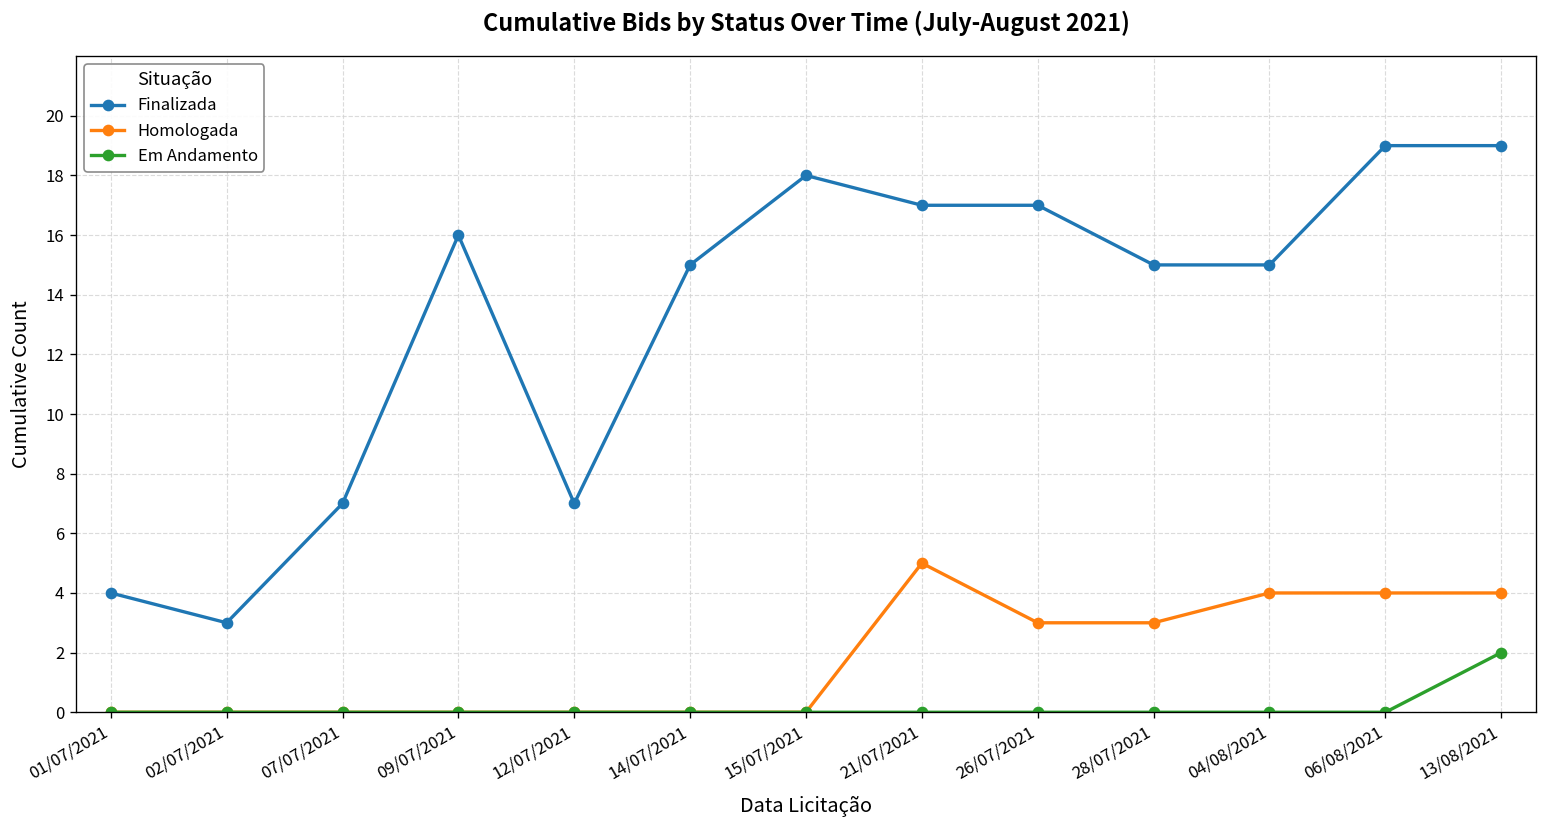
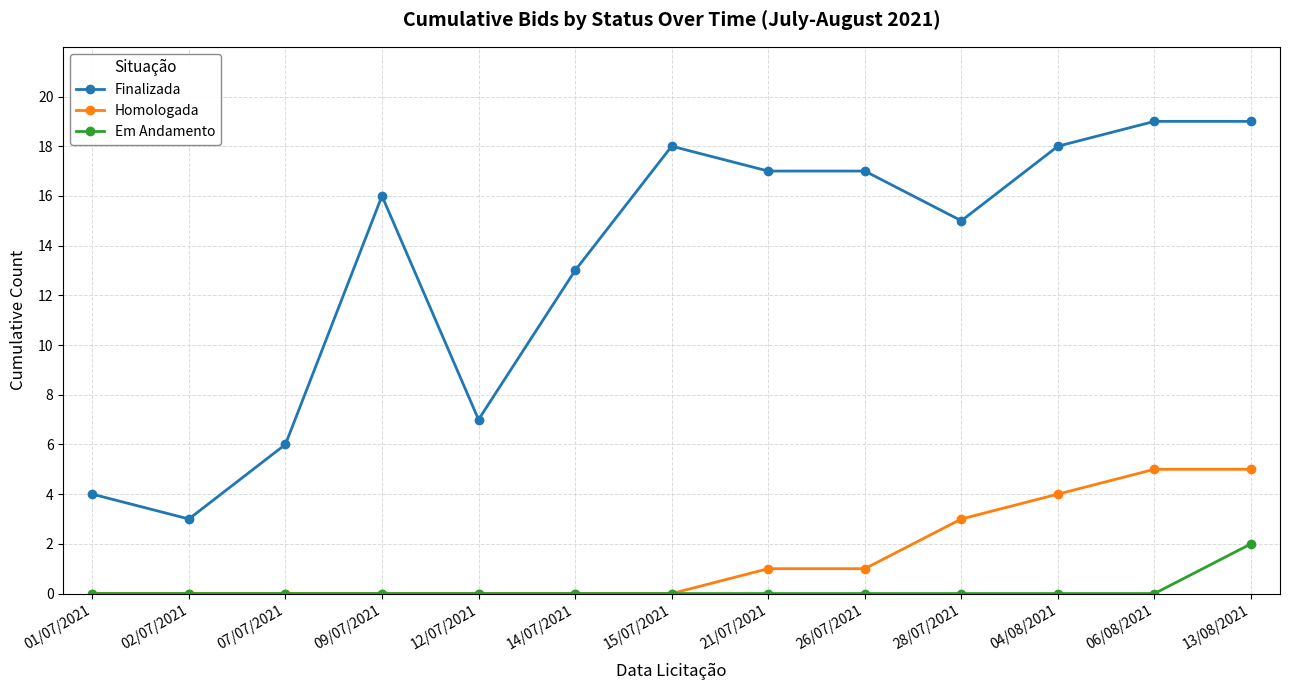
  {
    "Finalizada": {
      "01/07/2021": 4,
      "02/07/2021": 3,
-     "07/07/2021": 7,
+     "07/07/2021": 6,
      "09/07/2021": 16,
      "12/07/2021": 7,
-     "14/07/2021": 15,
+     "14/07/2021": 13,
      "15/07/2021": 18,
      "21/07/2021": 17,
      "26/07/2021": 17,
      "28/07/2021": 15,
-     "04/08/2021": 15,
+     "04/08/2021": 18,
      "06/08/2021": 19,
      "13/08/2021": 19
    },
    "Homologada": {
-     "21/07/2021": 5,
-     "26/07/2021": 3,
+     "21/07/2021": 1,
+     "26/07/2021": 1,
      "28/07/2021": 3,
      "04/08/2021": 4,
-     "06/08/2021": 4,
-     "13/08/2021": 4
+     "06/08/2021": 5,
+     "13/08/2021": 5
    },
    "Em Andamento": {
      "21/07/2021": 0,
      "26/07/2021": 0,
      "28/07/2021": 0,
      "04/08/2021": 0,
      "06/08/2021": 0,
      "13/08/2021": 2
    }
  }
